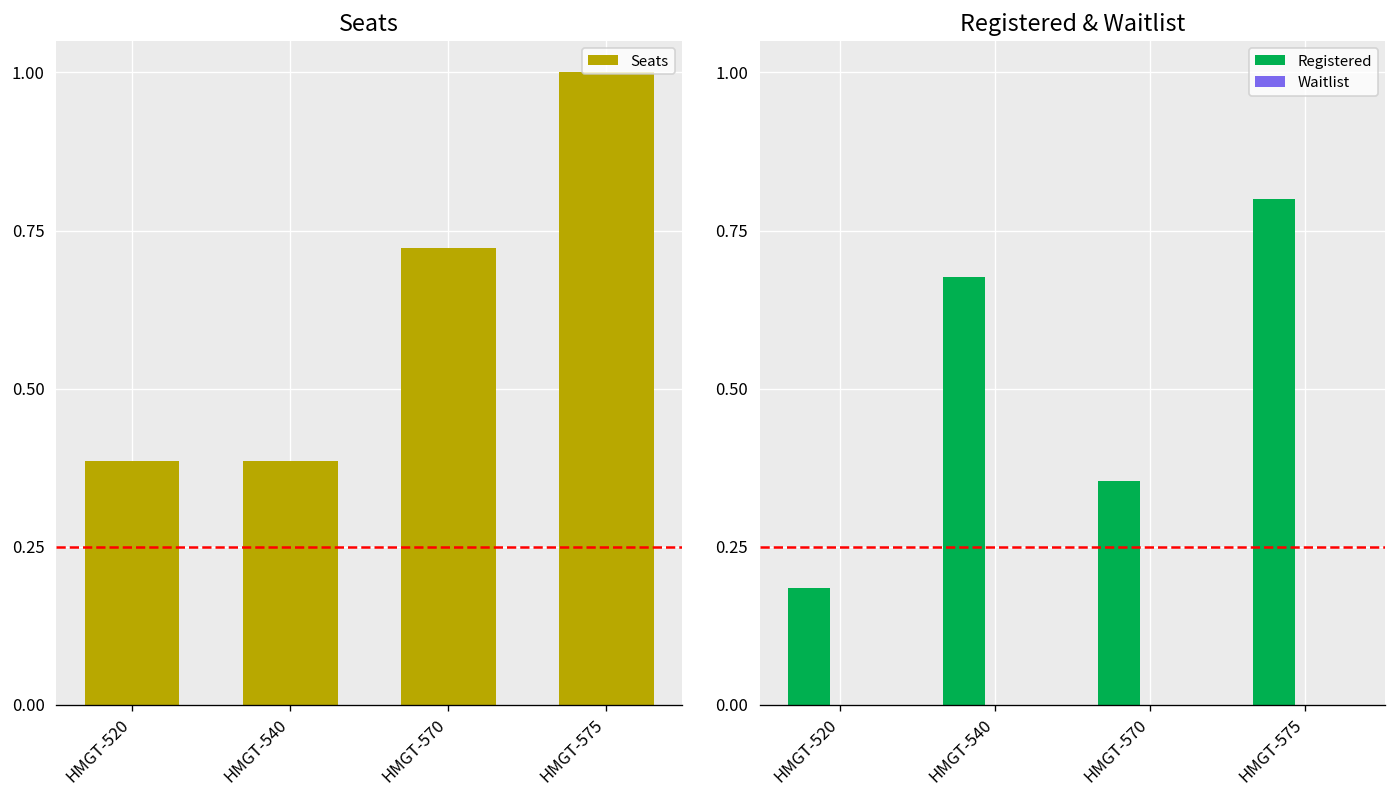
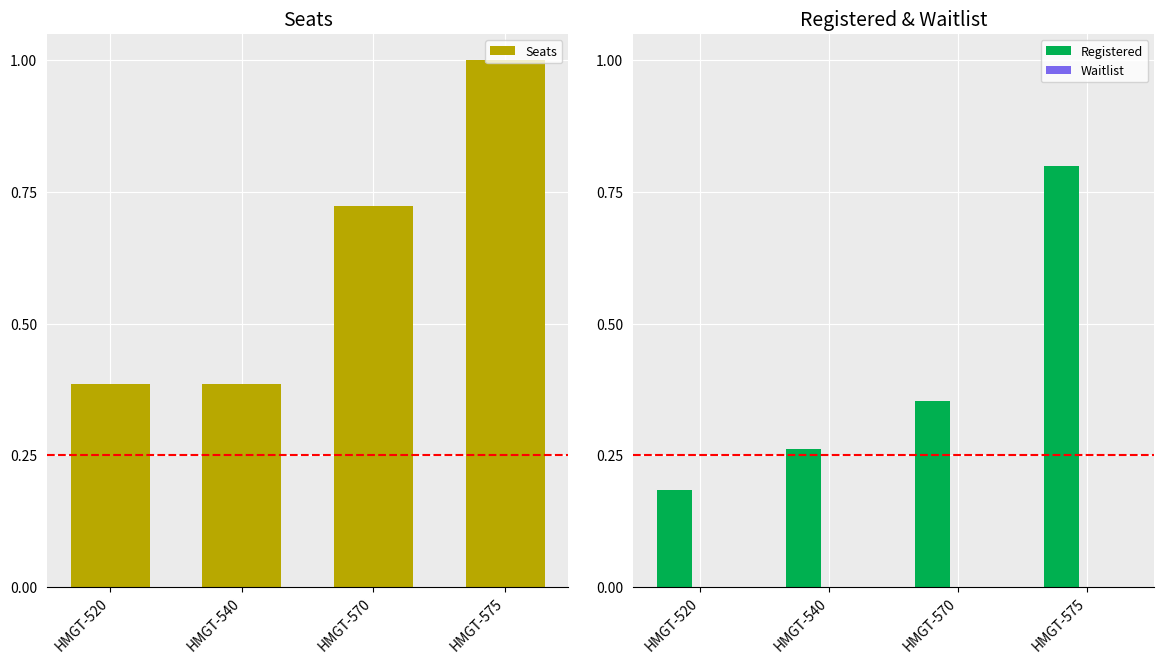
  {
    "Seats": {
      "HMGT-520": 0.38,
      "HMGT-540": 0.38,
      "HMGT-570": 0.72
    },
    "Registered & Waitlist": {
      "Registered": {
        "HMGT-520": 0.18,
-       "HMGT-540": 0.68,
+       "HMGT-540": 0.26,
        "HMGT-570": 0.35,
        "HMGT-575": 0.80
      },
      "Waitlist": {
        "HMGT-520": 0.00,
        "HMGT-540": 0.00,
        "HMGT-570": 0.00,
        "HMGT-575": 0.00
      }
    }
  }
